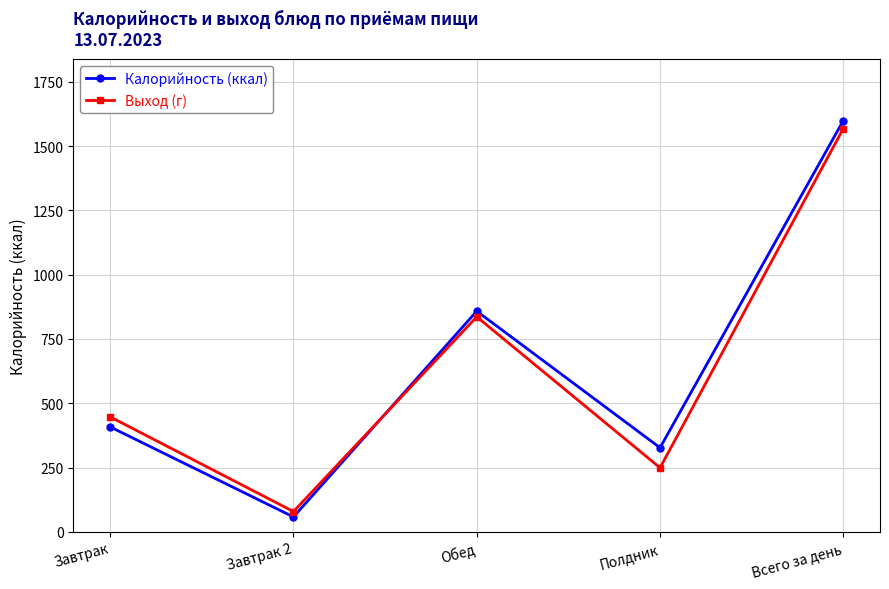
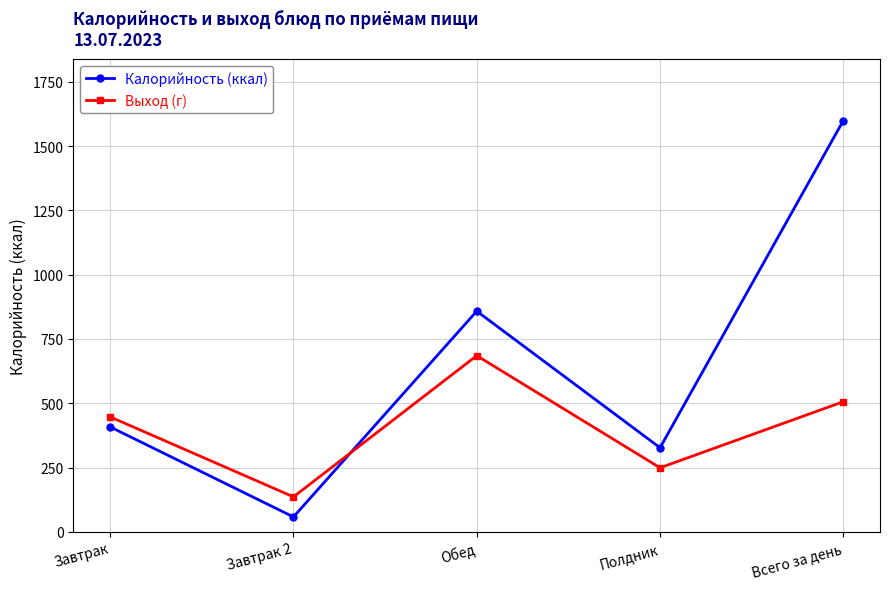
  {
    "Калорийность (ккал)": {
      "Завтрак": 410,
      "Завтрак 2": 60,
      "Обед": 860,
      "Полдник": 330,
      "Всего за день": 1600
    },
    "Выход (г)": {
      "Завтрак": 450,
-     "Завтрак 2": 80,
-     "Обед": 840,
+     "Завтрак 2": 140,
+     "Обед": 690,
      "Полдник": 250,
-     "Всего за день": 1570
+     "Всего за день": 510
    }
  }
